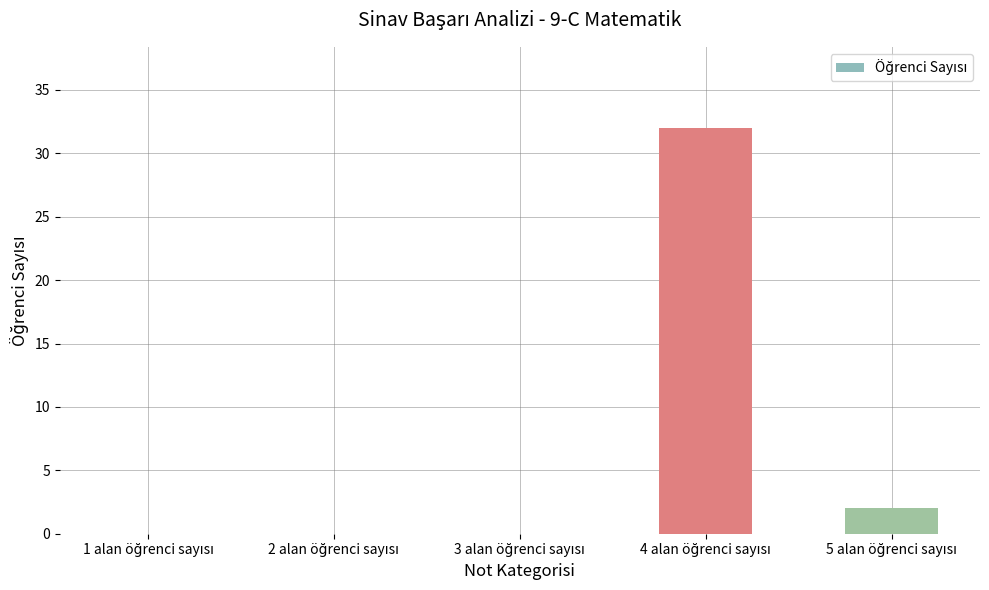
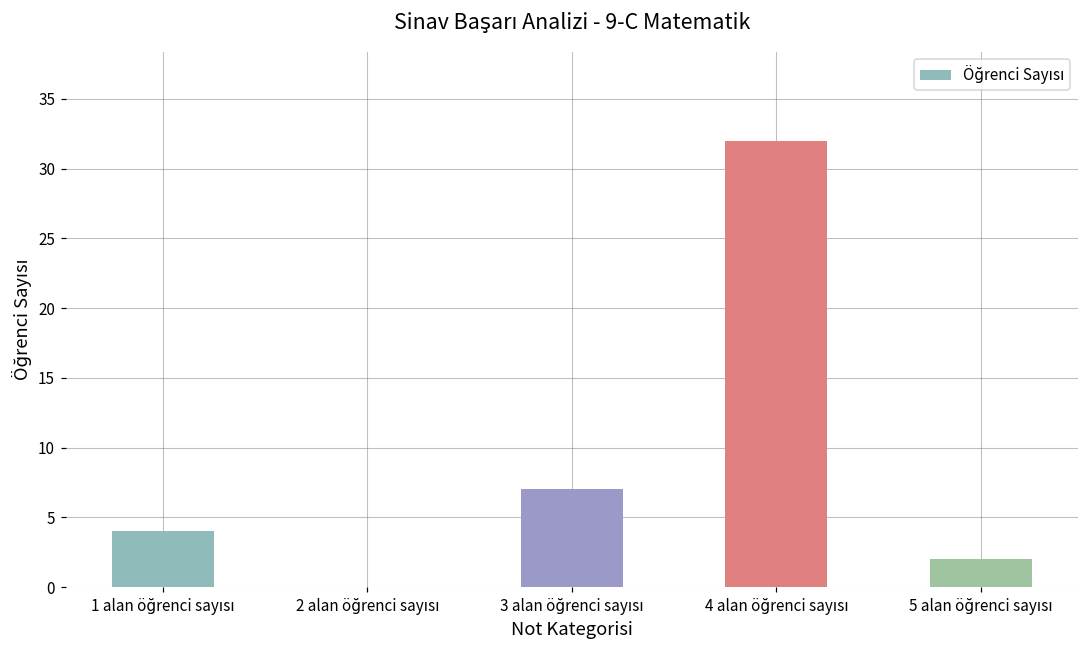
  {
-   "1 alan öğrenci sayısı": 0,
+   "1 alan öğrenci sayısı": 4,
    "2 alan öğrenci sayısı": 0,
-   "3 alan öğrenci sayısı": 0,
+   "3 alan öğrenci sayısı": 7,
    "4 alan öğrenci sayısı": 32,
    "5 alan öğrenci sayısı": 2
  }
